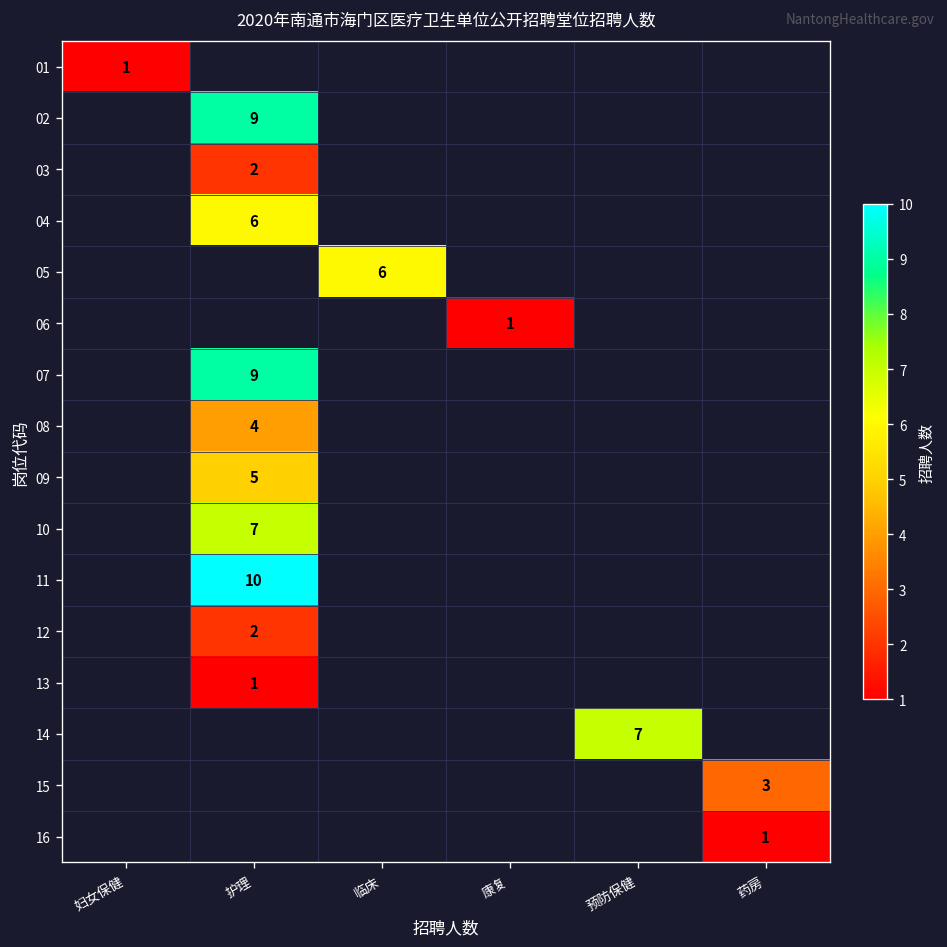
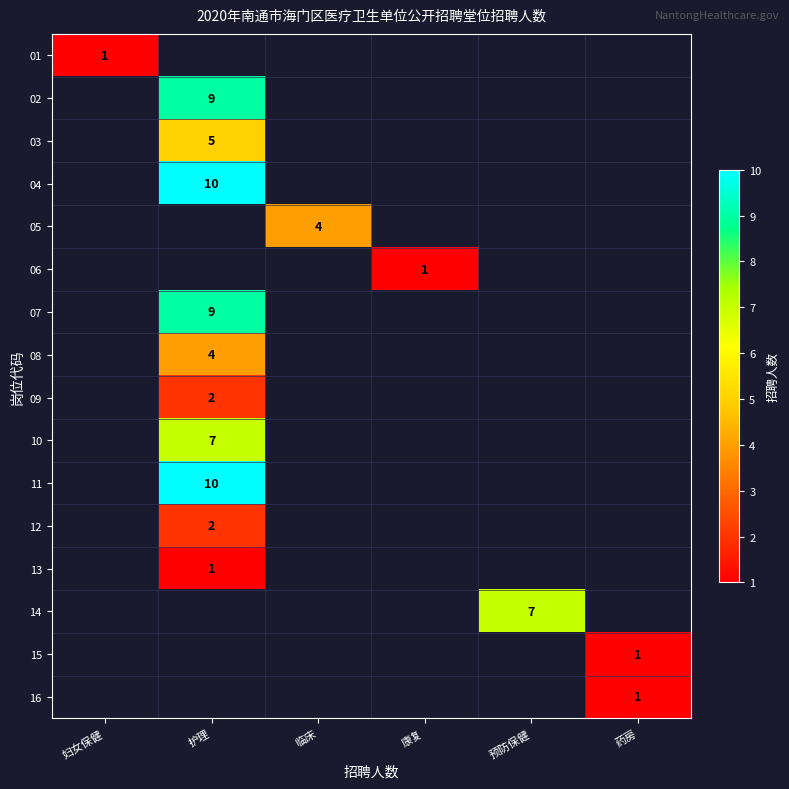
  {
    "01": {
      "妇女保健": 1
    },
    "02": {
      "护理": 9
    },
    "03": {
-     "护理": 2
+     "护理": 5
    },
    "04": {
-     "护理": 6
+     "护理": 10
    },
    "05": {
-     "临床": 6
+     "临床": 4
    },
    "06": {
      "康复": 1
    },
    "07": {
      "护理": 9
    },
    "08": {
      "护理": 4
    },
    "09": {
-     "护理": 5
+     "护理": 2
    },
    "10": {
      "护理": 7
    },
    "11": {
      "护理": 10
    },
    "12": {
      "护理": 2
    },
    "13": {
      "护理": 1
    },
    "14": {
      "预防保健": 7
    },
    "15": {
-     "药房": 3
+     "药房": 1
    },
    "16": {
      "药房": 1
    }
  }
